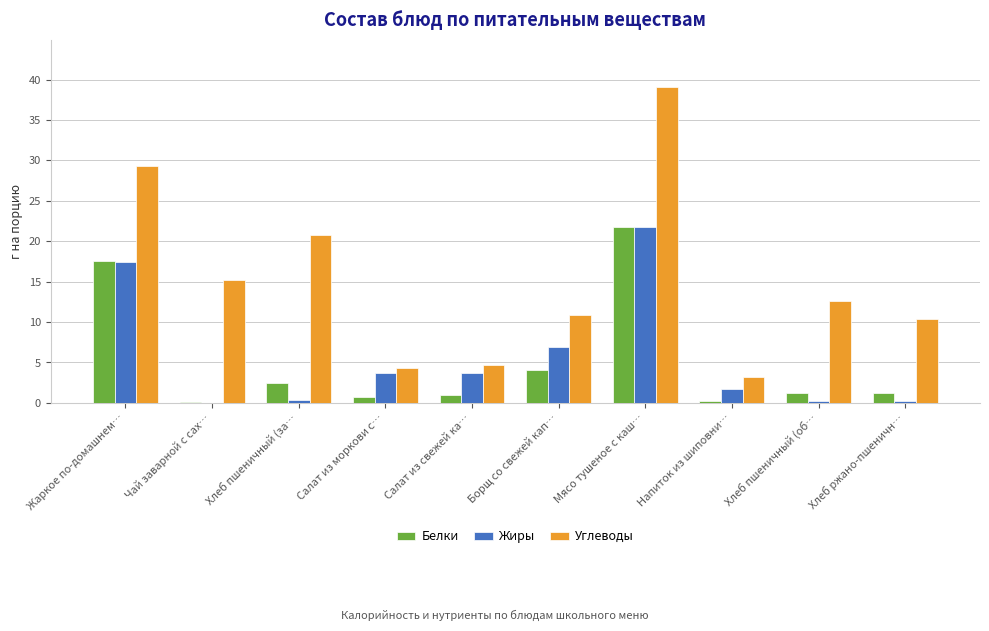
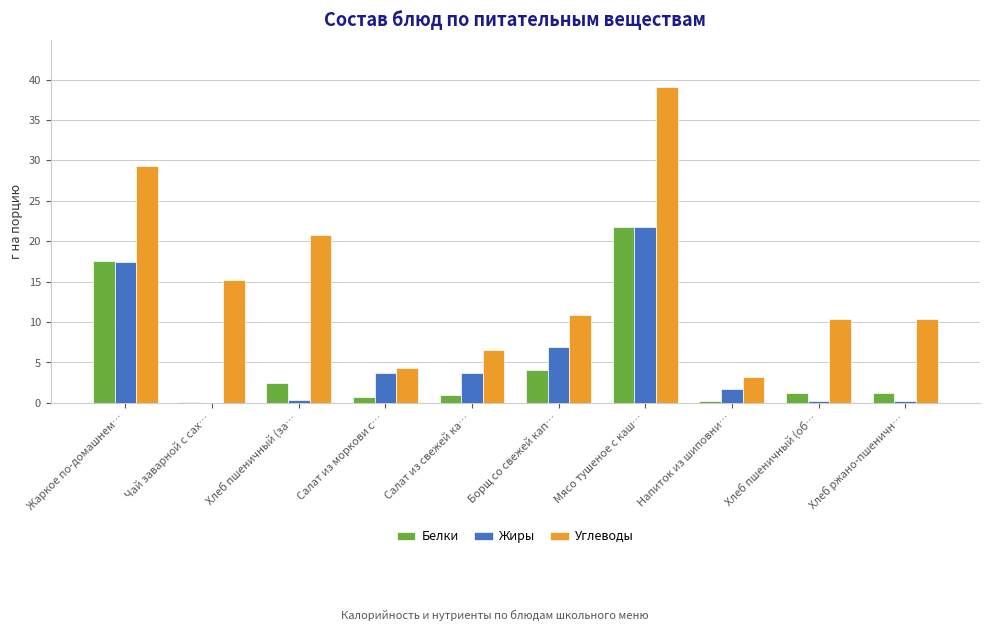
  {
    "Белки": {
      "Жаркое по-домашнем…": 17,
      "Хлеб пшеничный (за…": 2,
      "Салат из моркови с…": 1,
      "Салат из свежей ка…": 1,
      "Борщ со свежей кап…": 4,
      "Мясо тушеное с каш…": 22,
      "Хлеб пшеничный (об…": 1,
      "Хлеб ржано-пшеничн…": 1
    },
    "Жиры": {
      "Жаркое по-домашнем…": 17,
      "Хлеб пшеничный (за…": 0,
      "Салат из моркови с…": 4,
      "Салат из свежей ка…": 4,
      "Борщ со свежей кап…": 7,
      "Мясо тушеное с каш…": 22,
      "Напиток из шиповни…": 2
    },
    "Углеводы": {
      "Жаркое по-домашнем…": 29,
      "Чай заварной с сах…": 15,
      "Хлеб пшеничный (за…": 21,
      "Салат из моркови с…": 4,
-     "Салат из свежей ка…": 5,
+     "Салат из свежей ка…": 7,
      "Борщ со свежей кап…": 11,
      "Мясо тушеное с каш…": 39,
      "Напиток из шиповни…": 3,
-     "Хлеб пшеничный (об…": 13,
+     "Хлеб пшеничный (об…": 10,
      "Хлеб ржано-пшеничн…": 10
    }
  }
